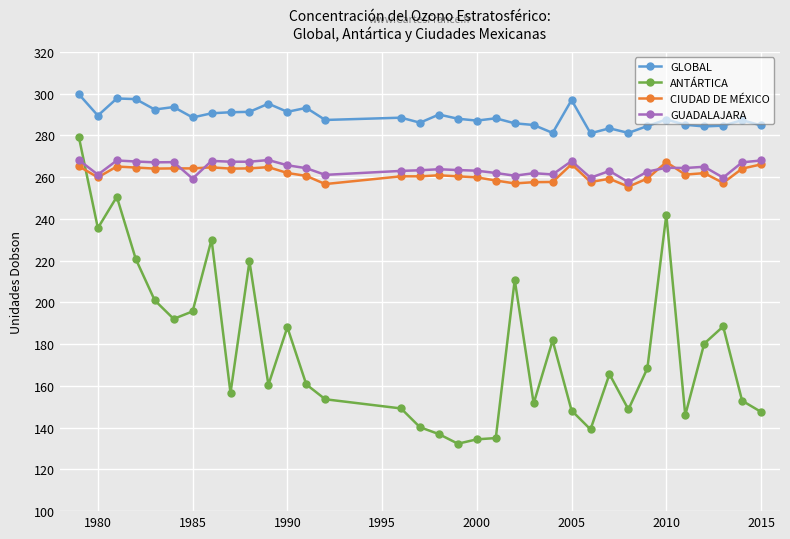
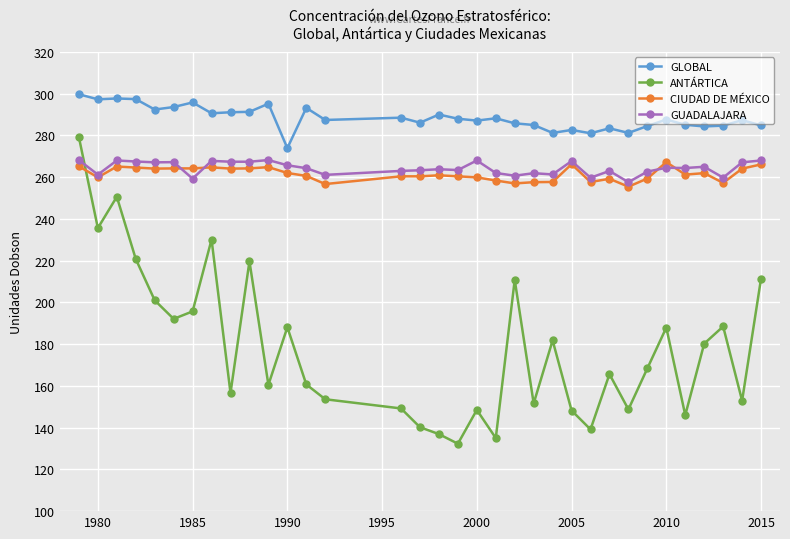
  {
    "GLOBAL": {
-     "1980": 290,
-     "1985": 289,
-     "1990": 291,
+     "1980": 297,
+     "1985": 296,
+     "1990": 274,
      "2000": 287,
-     "2005": 297,
+     "2005": 283,
      "2015": 285
    },
    "ANTÁRTICA": {
      "1980": 236,
      "1985": 196,
      "1990": 188,
-     "2000": 134,
+     "2000": 149,
      "2005": 148,
-     "2010": 242,
-     "2015": 148
+     "2010": 188,
+     "2015": 211
    },
    "CIUDAD DE MÉXICO": {
      "1980": 260,
      "1985": 264,
      "1990": 262,
      "2000": 260,
      "2005": 266,
      "2010": 267,
      "2015": 266
    },
    "GUADALAJARA": {
      "1980": 261,
      "1985": 259,
      "1990": 266,
-     "2000": 263,
+     "2000": 268,
      "2005": 268,
      "2010": 265,
      "2015": 268
    }
  }
